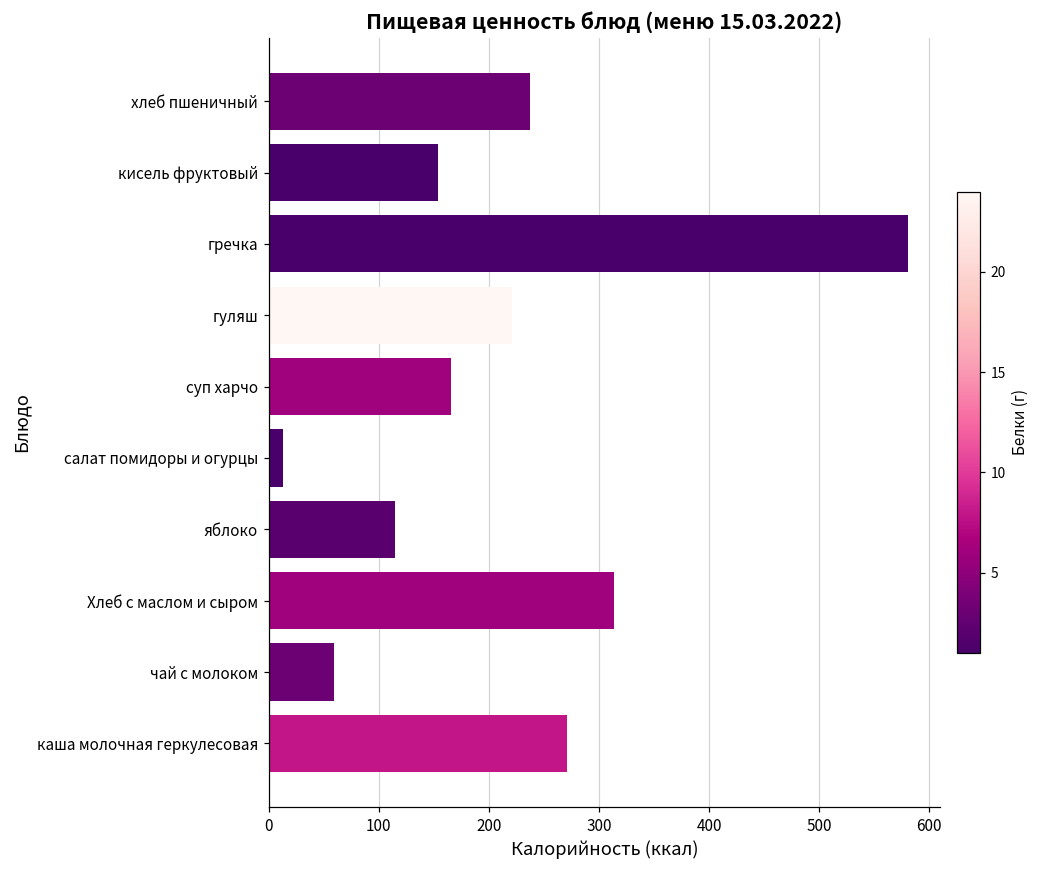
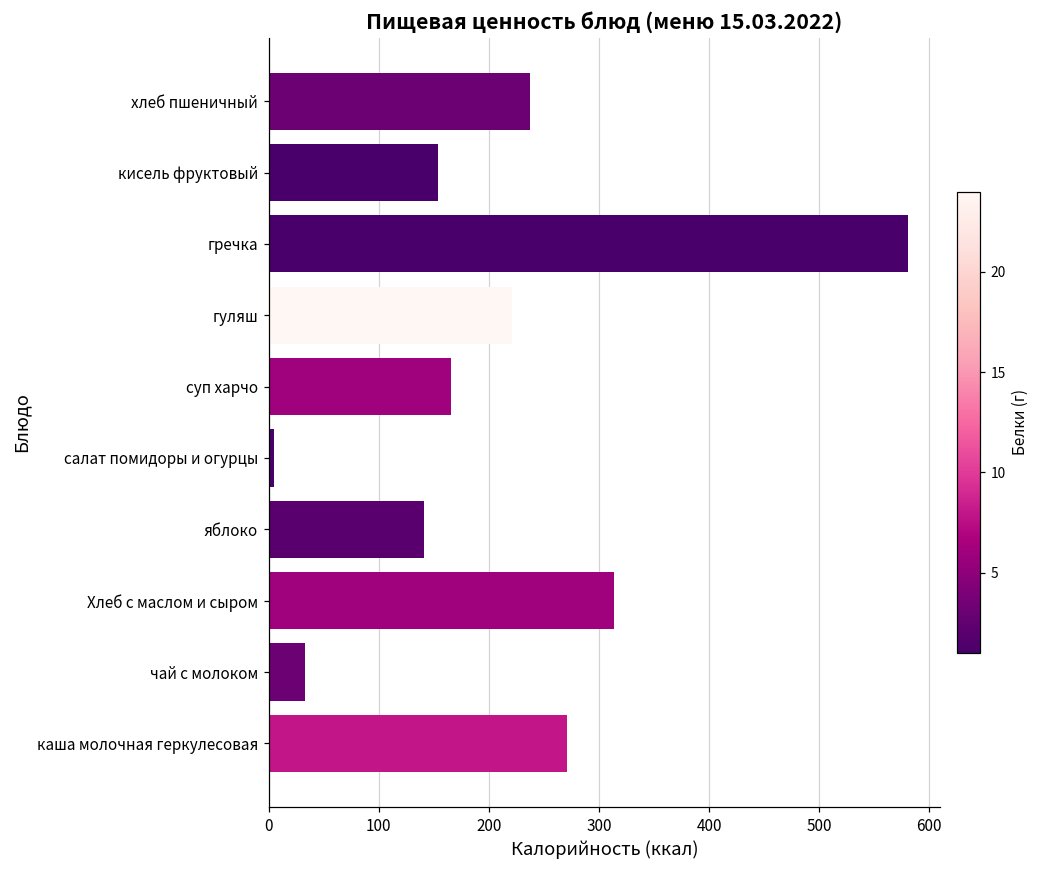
  {
    "хлеб пшеничный": 237,
    "кисель фруктовый": 154,
    "гречка": 581,
    "гуляш": 221,
    "суп харчо": 166,
-   "салат помидоры и огурцы": 13,
-   "яблоко": 115,
+   "салат помидоры и огурцы": 5,
+   "яблоко": 141,
    "Хлеб с маслом и сыром": 314,
-   "чай с молоком": 59,
+   "чай с молоком": 33,
    "каша молочная геркулесовая": 271
  }
